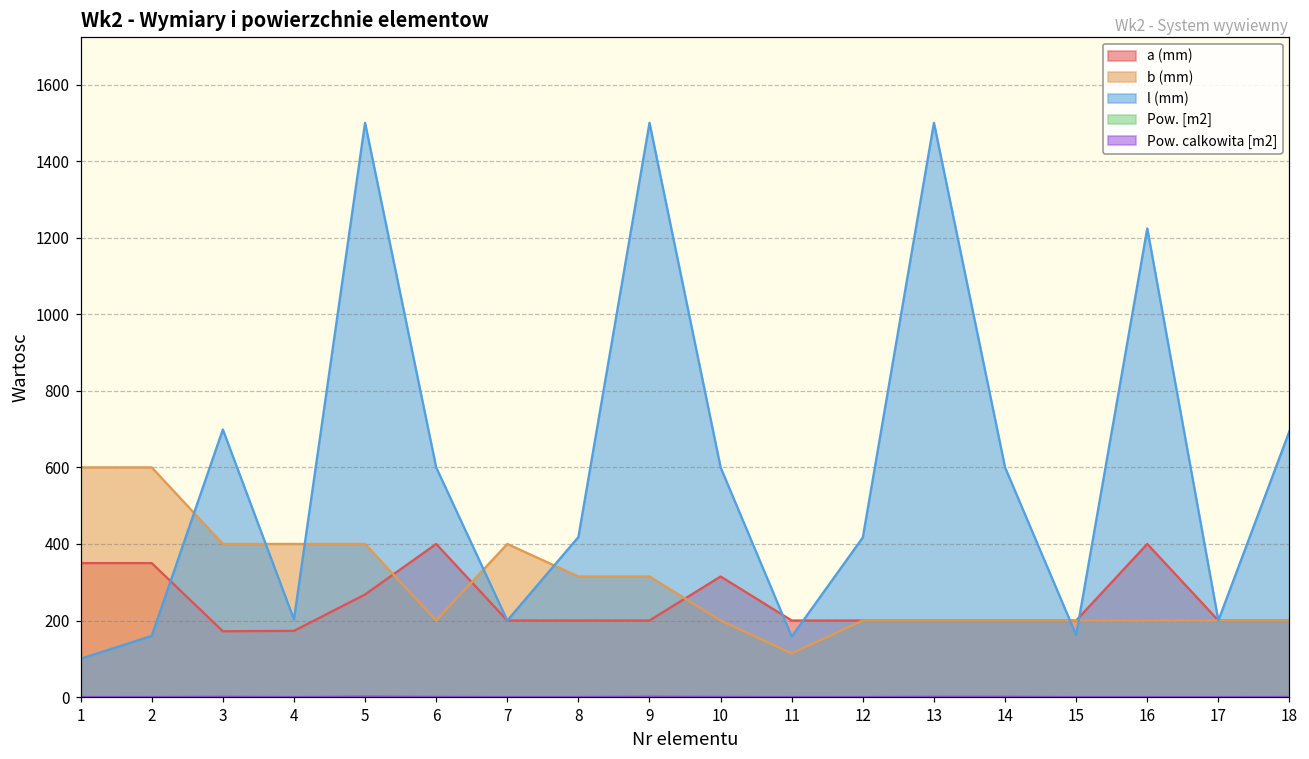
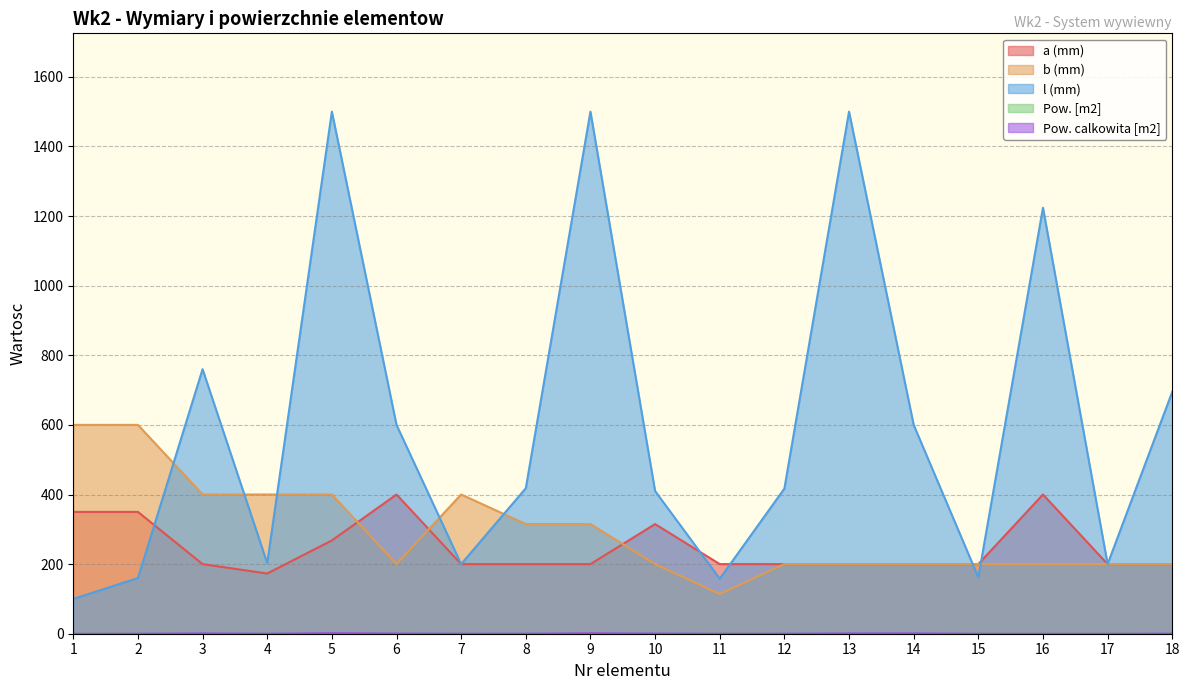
  {
    "a (mm)": {
      "1": 350,
      "2": 350,
-     "3": 170,
+     "3": 200,
      "4": 170,
      "5": 270,
      "6": 400,
      "8": 200,
      "9": 200,
      "10": 320,
      "11": 200,
      "16": 400
    },
    "b (mm)": {
      "1": 600,
      "2": 600,
      "3": 400,
      "4": 400,
      "5": 400,
      "6": 200,
      "7": 400,
      "8": 320,
      "9": 320,
      "10": 200,
      "11": 110,
      "16": 200
    },
    "l (mm)": {
      "1": 100,
      "2": 160,
-     "3": 700,
+     "3": 760,
      "4": 200,
      "5": 1500,
      "6": 600,
      "8": 420,
      "9": 1500,
-     "10": 600,
+     "10": 410,
      "11": 160,
      "12": 420,
      "13": 1500,
      "14": 600,
      "15": 160,
      "16": 1220,
      "18": 700
    }
  }
